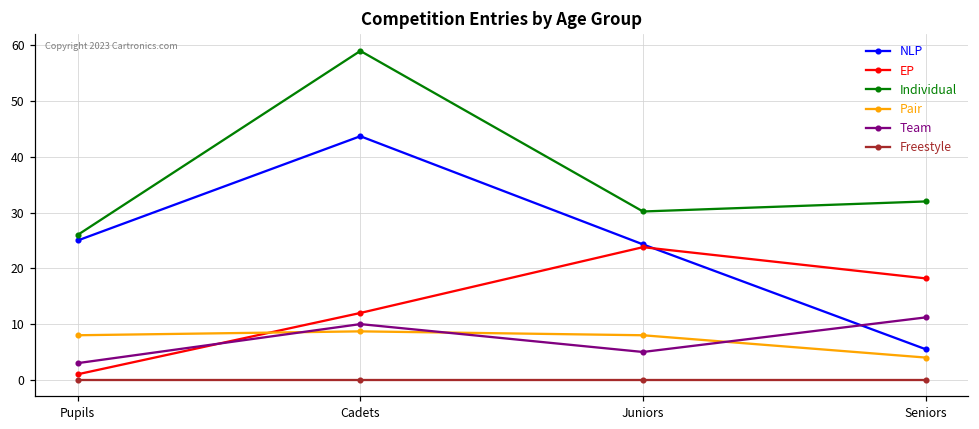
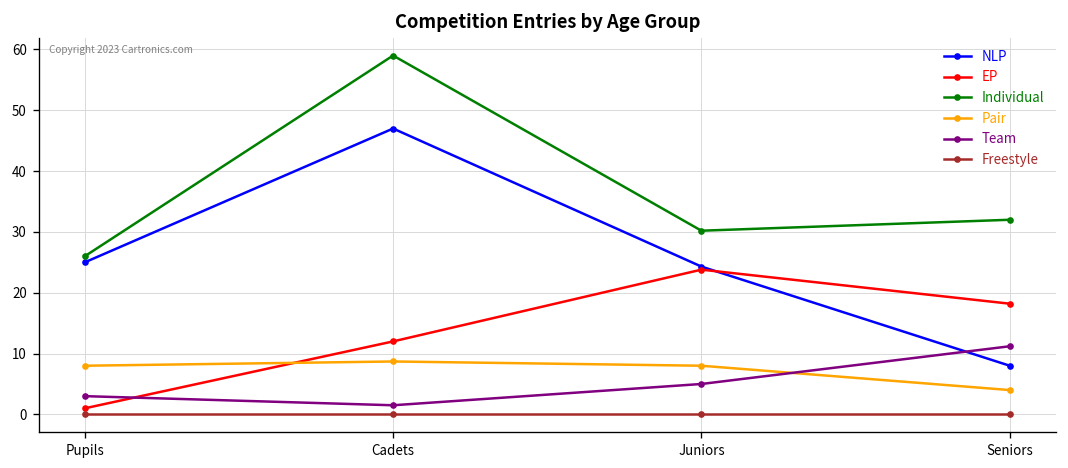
  {
    "NLP": {
      "Pupils": 25,
-     "Cadets": 44,
-     "Seniors": 6
+     "Cadets": 47,
+     "Seniors": 8
    },
    "EP": {
      "Pupils": 1,
      "Cadets": 12,
      "Seniors": 18
    },
    "Individual": {
      "Pupils": 26,
      "Cadets": 59,
      "Juniors": 30,
      "Seniors": 32
    },
    "Pair": {
      "Pupils": 8,
      "Cadets": 9,
      "Juniors": 8,
      "Seniors": 4
    },
    "Team": {
      "Pupils": 3,
-     "Cadets": 10,
+     "Cadets": 2,
      "Juniors": 5,
      "Seniors": 11
    },
    "Freestyle": {
      "Pupils": 0,
      "Cadets": 0,
      "Juniors": 0,
      "Seniors": 0
    }
  }
